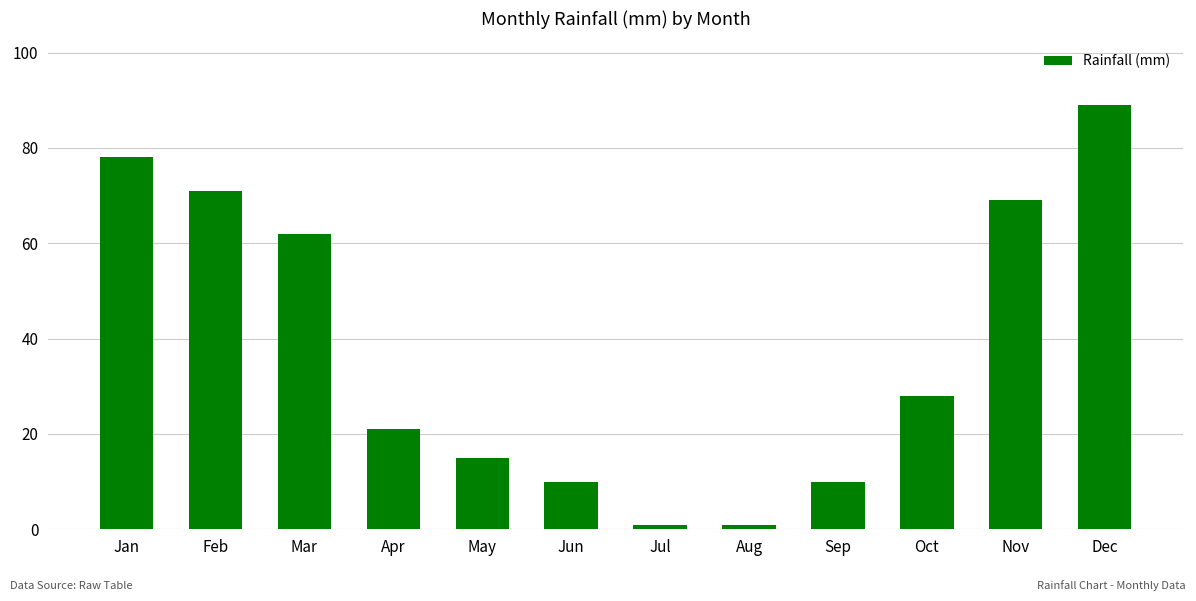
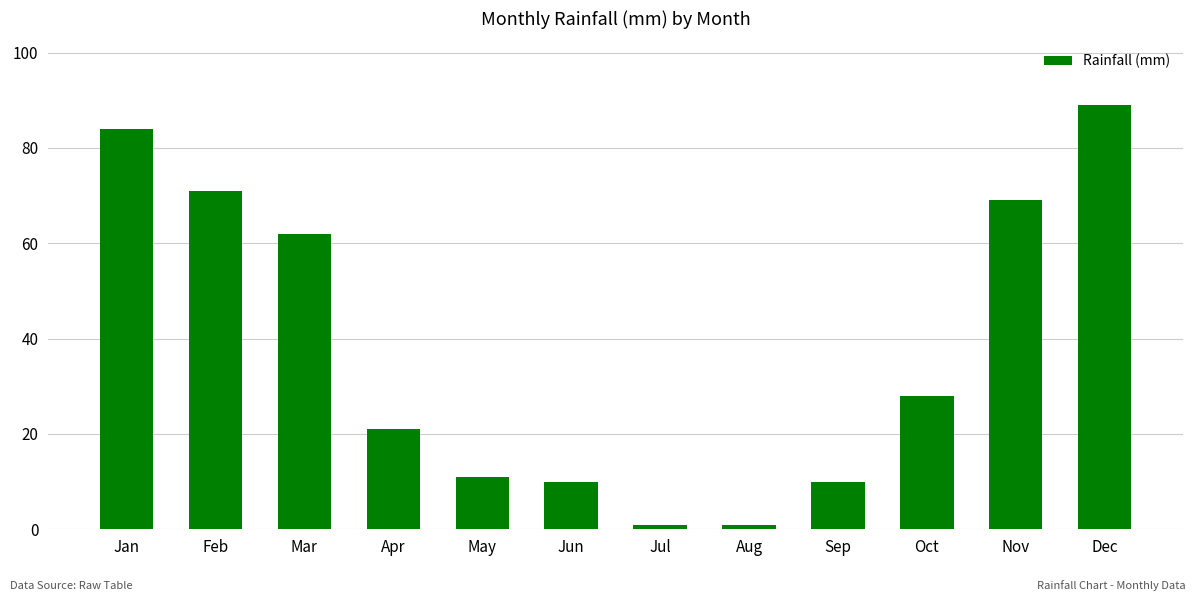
  {
-   "Jan": 78,
+   "Jan": 84,
    "Feb": 71,
    "Mar": 62,
    "Apr": 21,
-   "May": 15,
+   "May": 11,
    "Jun": 10,
    "Jul": 1,
    "Aug": 1,
    "Sep": 10,
    "Oct": 28,
    "Nov": 69,
    "Dec": 89
  }
